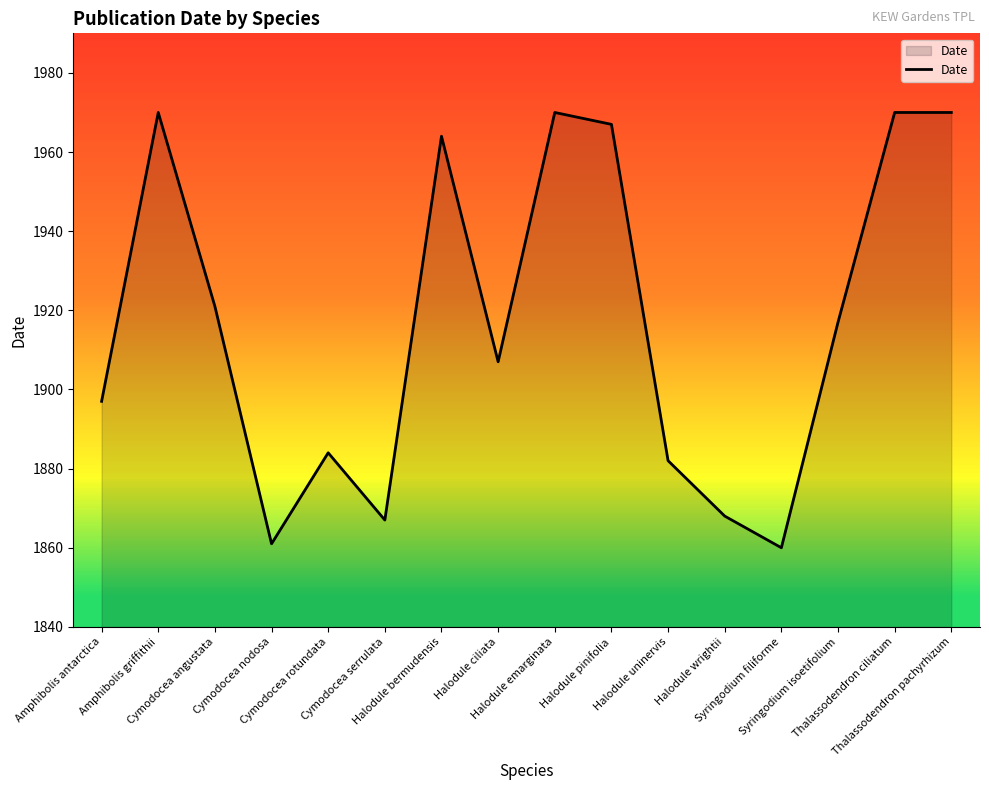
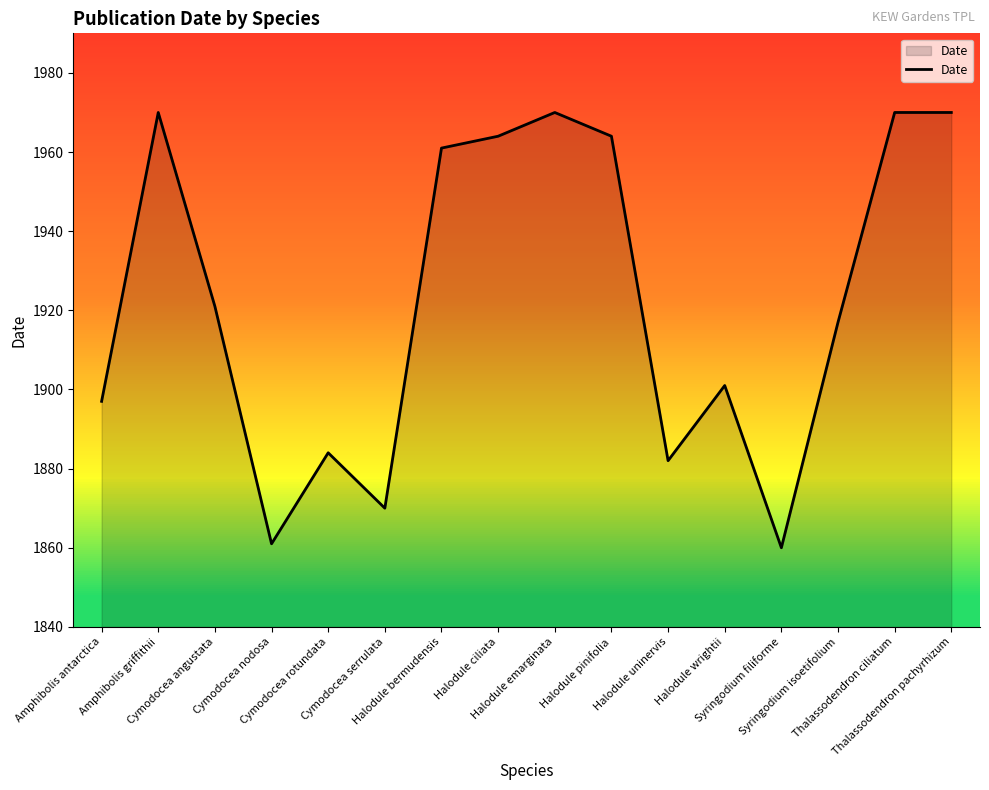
  {
    "Amphibolis antarctica": 1897,
    "Amphibolis griffithii": 1970,
    "Cymodocea angustata": 1921,
    "Cymodocea nodosa": 1861,
    "Cymodocea rotundata": 1884,
-   "Cymodocea serrulata": 1867,
-   "Halodule bermudensis": 1964,
-   "Halodule ciliata": 1907,
+   "Cymodocea serrulata": 1870,
+   "Halodule bermudensis": 1961,
+   "Halodule ciliata": 1964,
    "Halodule emarginata": 1970,
-   "Halodule pinifolia": 1967,
+   "Halodule pinifolia": 1964,
    "Halodule uninervis": 1882,
-   "Halodule wrightii": 1868,
+   "Halodule wrightii": 1901,
    "Syringodium filiforme": 1860,
    "Syringodium isoetifolium": 1917,
    "Thalassodendron ciliatum": 1970,
    "Thalassodendron pachyrhizum": 1970
  }
